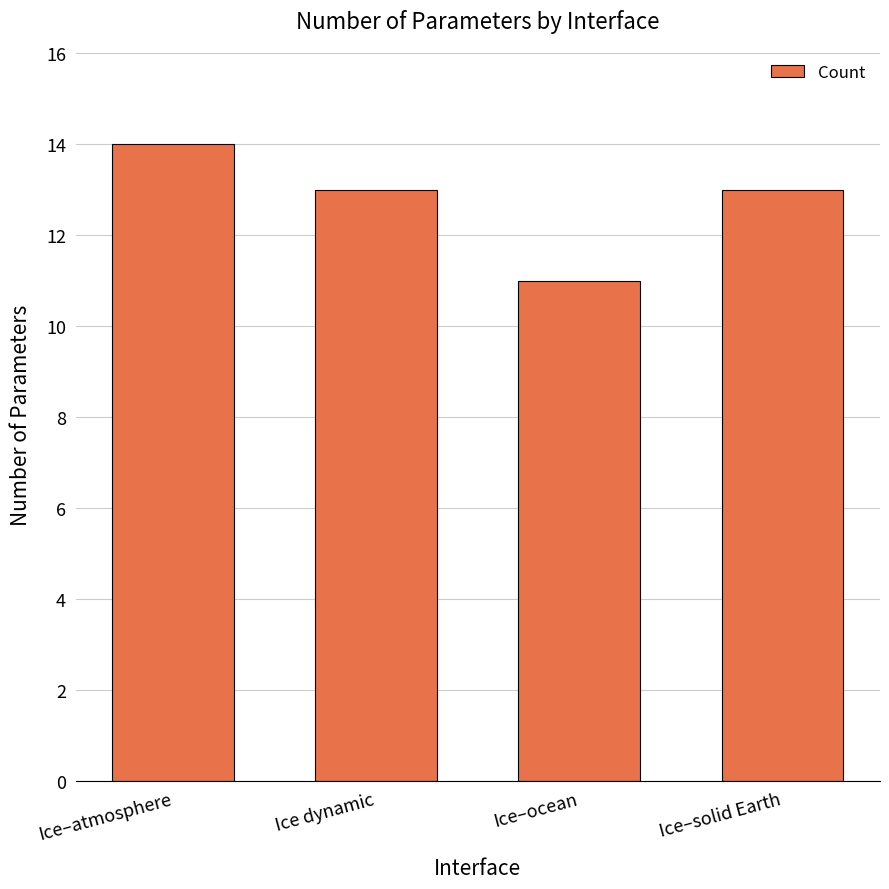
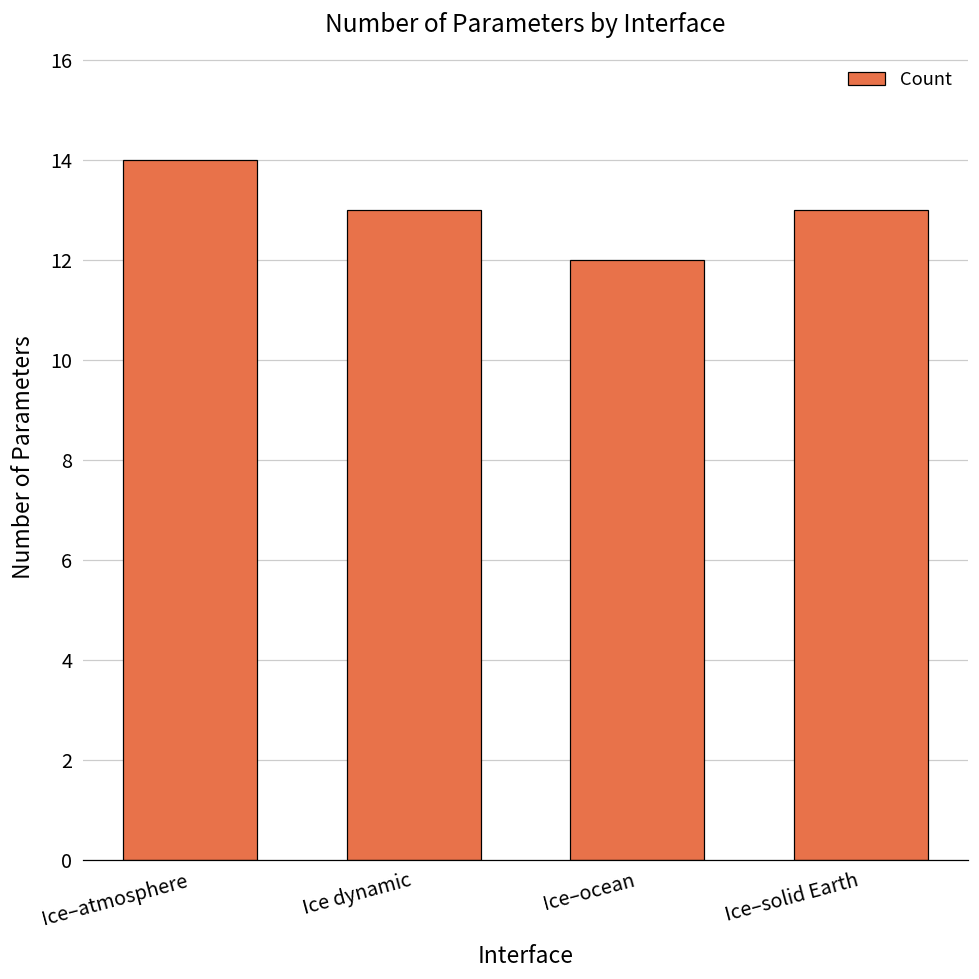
  {
    "Ice–atmosphere": 14,
    "Ice dynamic": 13,
-   "Ice–ocean": 11,
+   "Ice–ocean": 12,
    "Ice–solid Earth": 13
  }
